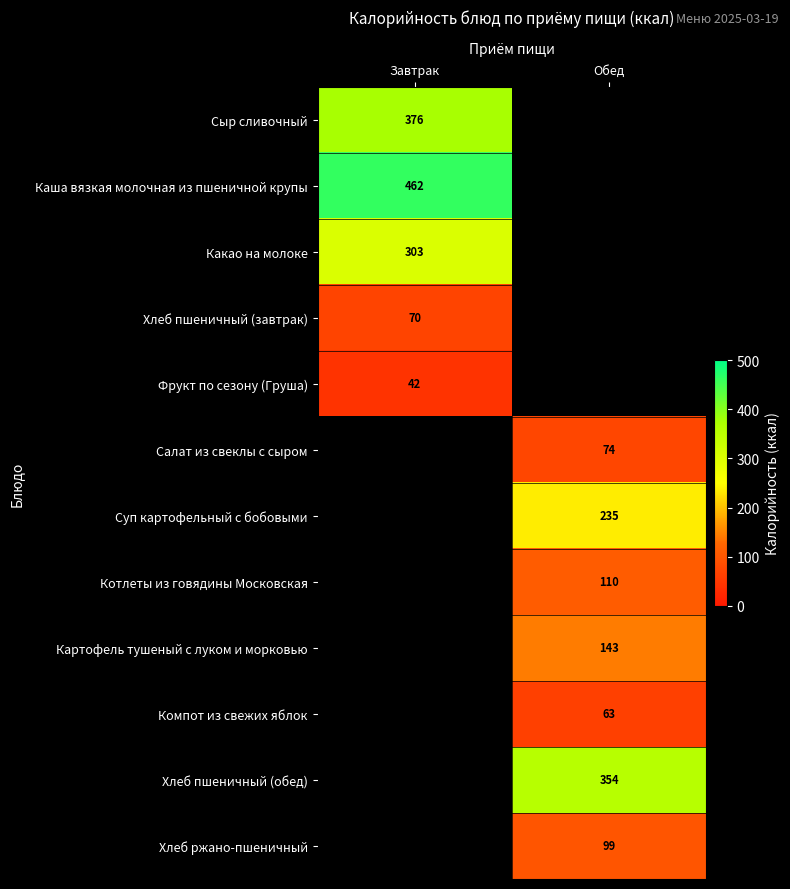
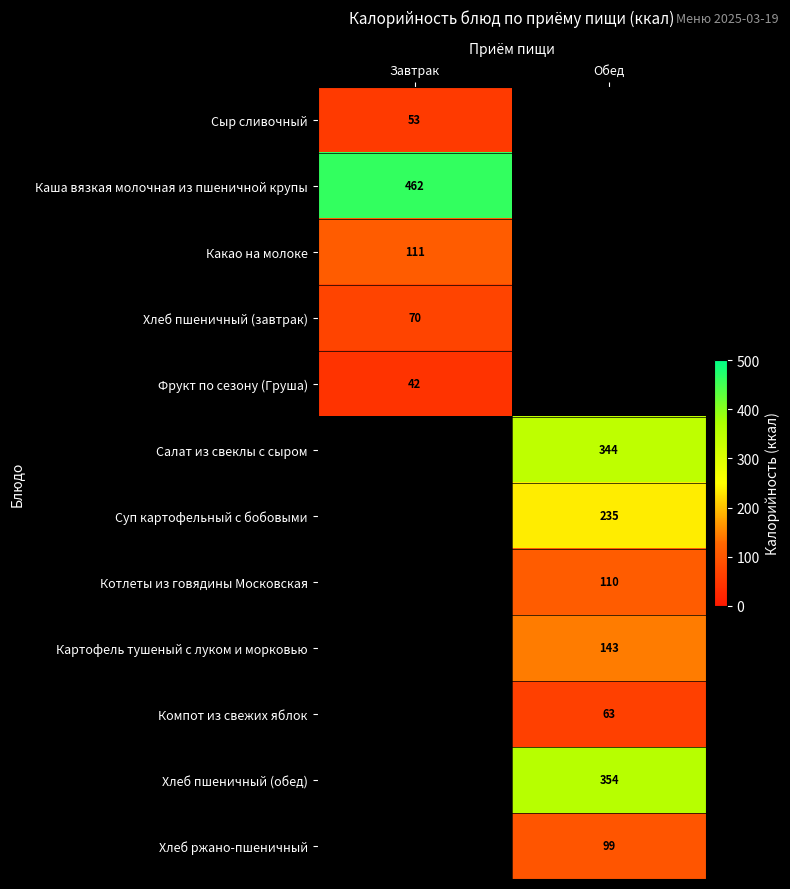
  {
    "Сыр сливочный": {
-     "Завтрак": 376
+     "Завтрак": 53
    },
    "Каша вязкая молочная из пшеничной крупы": {
      "Завтрак": 462
    },
    "Какао на молоке": {
-     "Завтрак": 303
+     "Завтрак": 111
    },
    "Хлеб пшеничный (завтрак)": {
      "Завтрак": 70
    },
    "Фрукт по сезону (Груша)": {
      "Завтрак": 42
    },
    "Салат из свеклы с сыром": {
-     "Обед": 74
+     "Обед": 344
    },
    "Суп картофельный с бобовыми": {
      "Обед": 235
    },
    "Котлеты из говядины Московская": {
      "Обед": 110
    },
    "Картофель тушеный с луком и морковью": {
      "Обед": 143
    },
    "Компот из свежих яблок": {
      "Обед": 63
    },
    "Хлеб пшеничный (обед)": {
      "Обед": 354
    },
    "Хлеб ржано-пшеничный": {
      "Обед": 99
    }
  }
